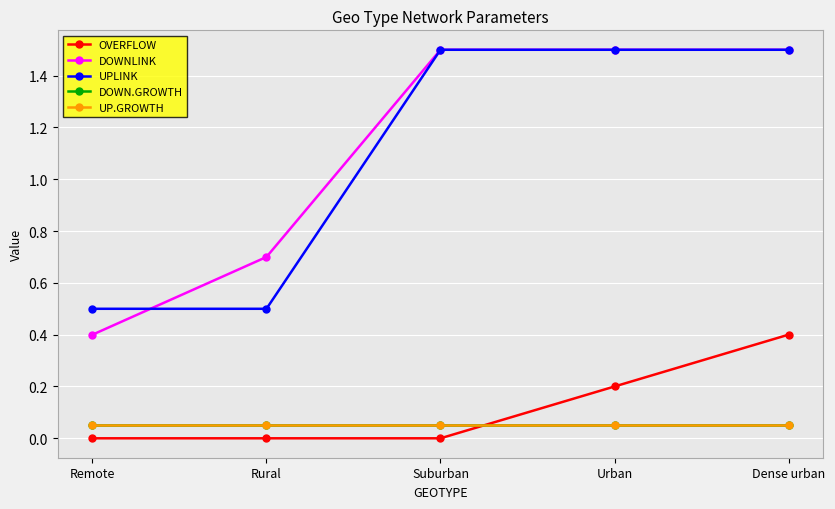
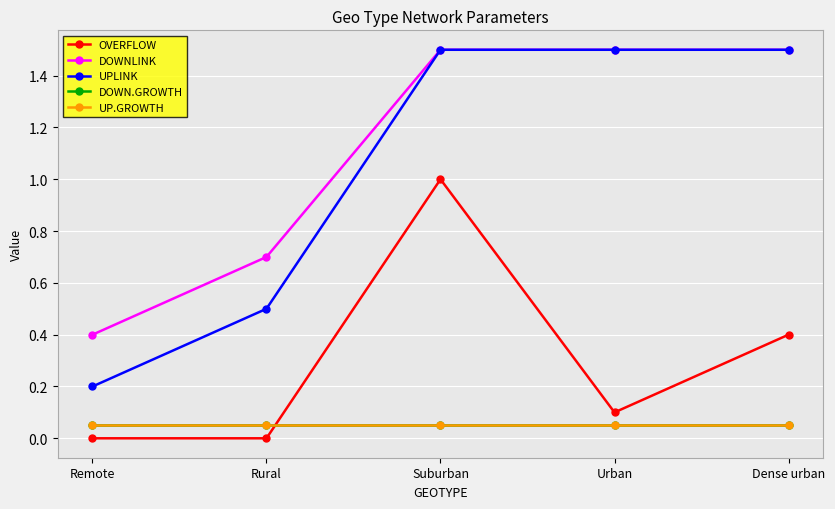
  {
    "OVERFLOW": {
      "Remote": 0.0,
      "Rural": 0.0,
-     "Suburban": 0,
-     "Urban": 0.2,
+     "Suburban": 1,
+     "Urban": 0.1,
      "Dense urban": 0.4
    },
    "DOWNLINK": {
      "Remote": 0.4,
      "Rural": 0.7
    },
    "UPLINK": {
-     "Remote": 0.5,
+     "Remote": 0.2,
      "Rural": 0.5
    },
    "UP.GROWTH": {
      "Remote": 0.05,
      "Rural": 0.05,
      "Suburban": 0.05,
      "Urban": 0.05,
      "Dense urban": 0.05
    }
  }
